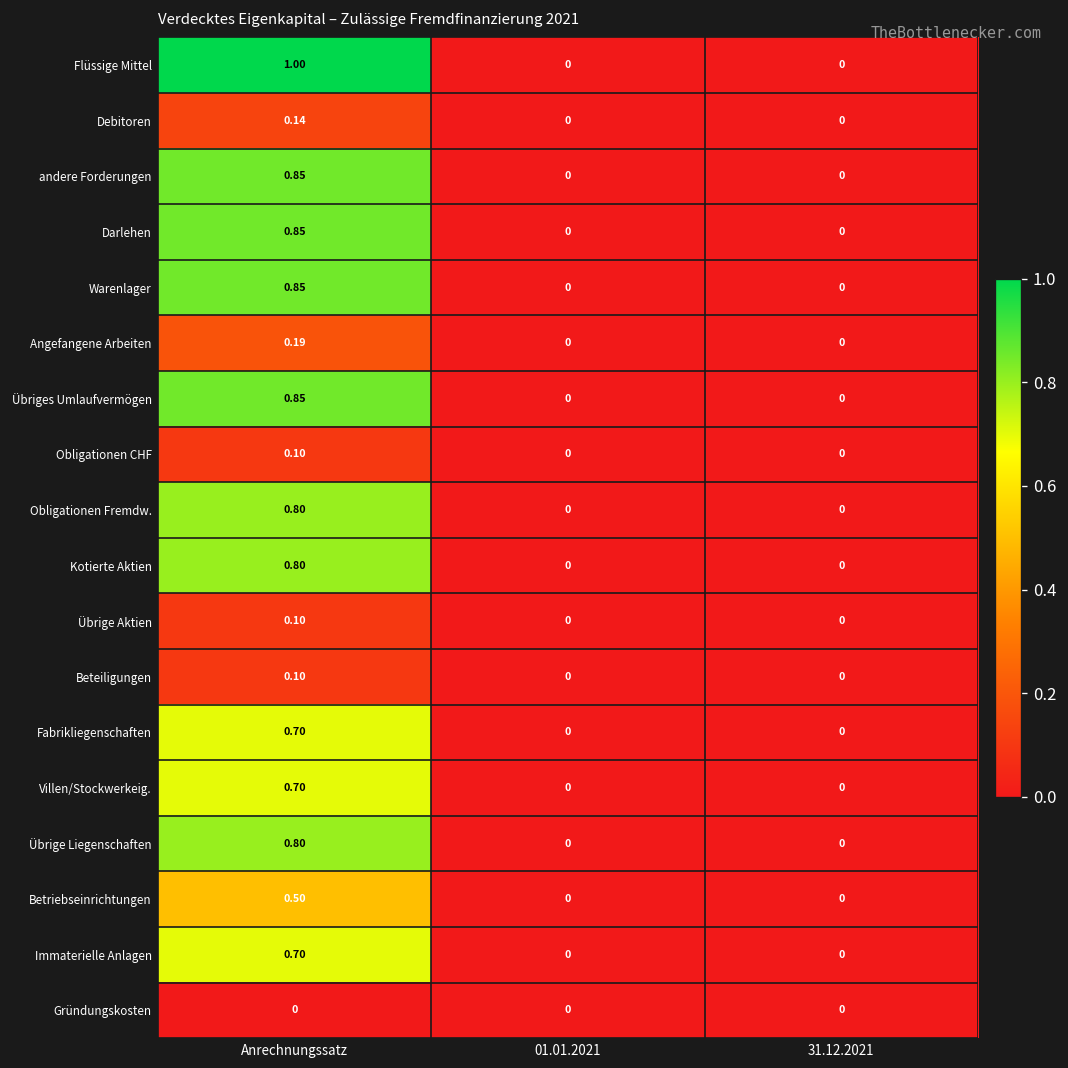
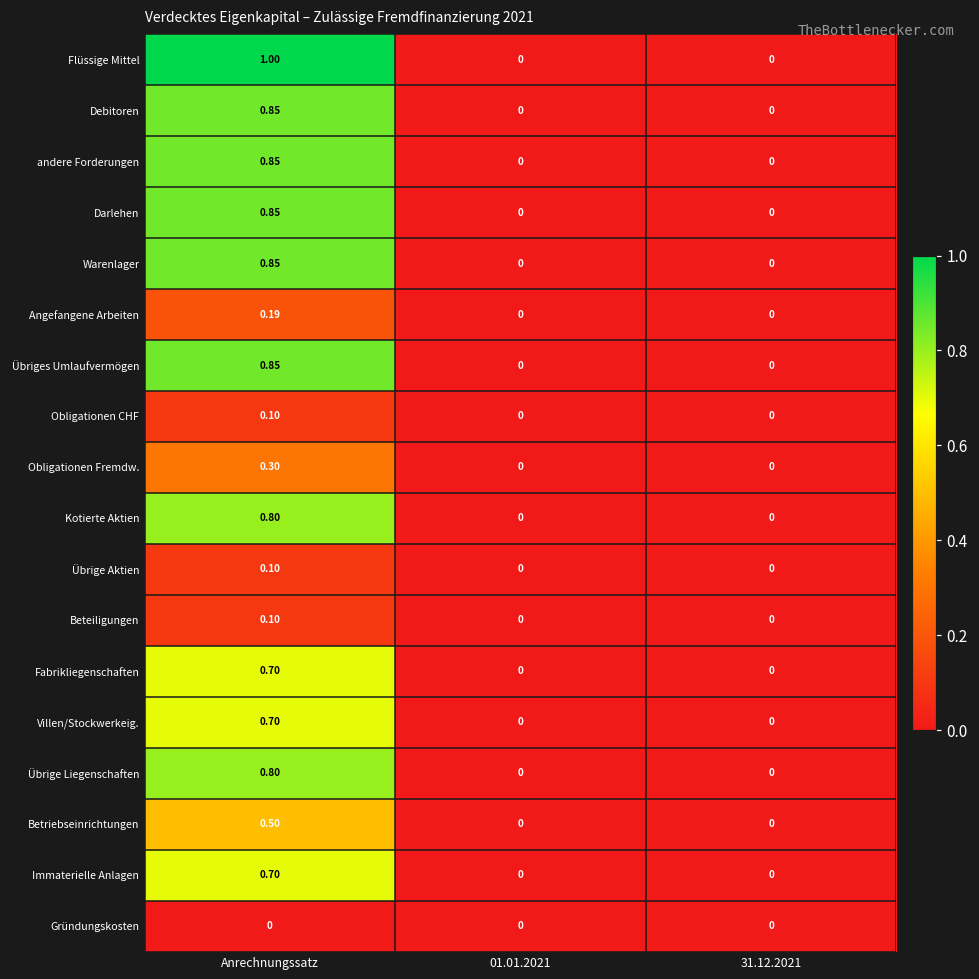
  {
    "Flüssige Mittel": {
      "Anrechnungssatz": 1.00,
      "01.01.2021": 0,
      "31.12.2021": 0
    },
    "Debitoren": {
-     "Anrechnungssatz": 0.14,
+     "Anrechnungssatz": 0.85,
      "01.01.2021": 0,
      "31.12.2021": 0
    },
    "andere Forderungen": {
      "Anrechnungssatz": 0.85,
      "01.01.2021": 0,
      "31.12.2021": 0
    },
    "Darlehen": {
      "Anrechnungssatz": 0.85,
      "01.01.2021": 0,
      "31.12.2021": 0
    },
    "Warenlager": {
      "Anrechnungssatz": 0.85,
      "01.01.2021": 0,
      "31.12.2021": 0
    },
    "Angefangene Arbeiten": {
      "Anrechnungssatz": 0.19,
      "01.01.2021": 0,
      "31.12.2021": 0
    },
    "Übriges Umlaufvermögen": {
      "Anrechnungssatz": 0.85,
      "01.01.2021": 0,
      "31.12.2021": 0
    },
    "Obligationen CHF": {
      "Anrechnungssatz": 0.10,
      "01.01.2021": 0,
      "31.12.2021": 0
    },
    "Obligationen Fremdw.": {
-     "Anrechnungssatz": 0.80,
+     "Anrechnungssatz": 0.30,
      "01.01.2021": 0,
      "31.12.2021": 0
    },
    "Kotierte Aktien": {
      "Anrechnungssatz": 0.80,
      "01.01.2021": 0,
      "31.12.2021": 0
    },
    "Übrige Aktien": {
      "Anrechnungssatz": 0.10,
      "01.01.2021": 0,
      "31.12.2021": 0
    },
    "Beteiligungen": {
      "Anrechnungssatz": 0.10,
      "01.01.2021": 0,
      "31.12.2021": 0
    },
    "Fabrikliegenschaften": {
      "Anrechnungssatz": 0.70,
      "01.01.2021": 0,
      "31.12.2021": 0
    },
    "Villen/Stockwerkeig.": {
      "Anrechnungssatz": 0.70,
      "01.01.2021": 0,
      "31.12.2021": 0
    },
    "Übrige Liegenschaften": {
      "Anrechnungssatz": 0.80,
      "01.01.2021": 0,
      "31.12.2021": 0
    },
    "Betriebseinrichtungen": {
      "Anrechnungssatz": 0.50,
      "01.01.2021": 0,
      "31.12.2021": 0
    },
    "Immaterielle Anlagen": {
      "Anrechnungssatz": 0.70,
      "01.01.2021": 0,
      "31.12.2021": 0
    },
    "Gründungskosten": {
      "Anrechnungssatz": 0,
      "01.01.2021": 0,
      "31.12.2021": 0
    }
  }
